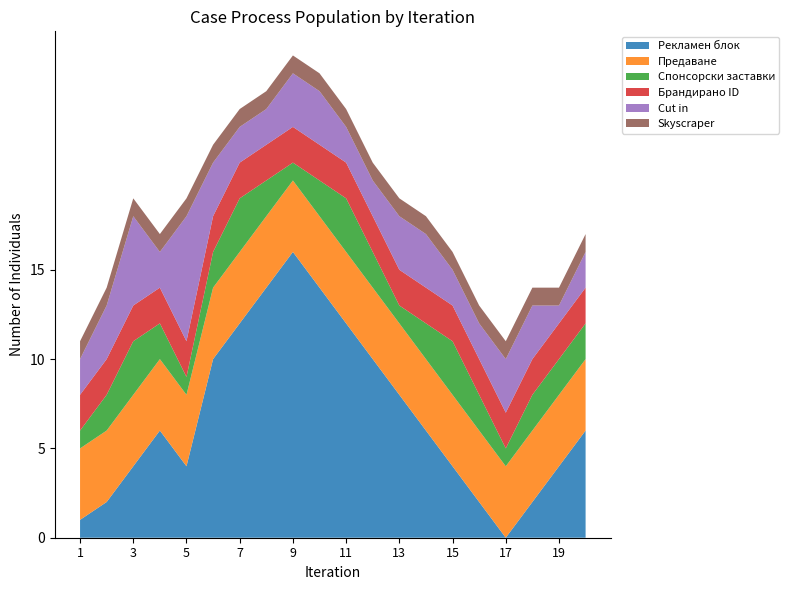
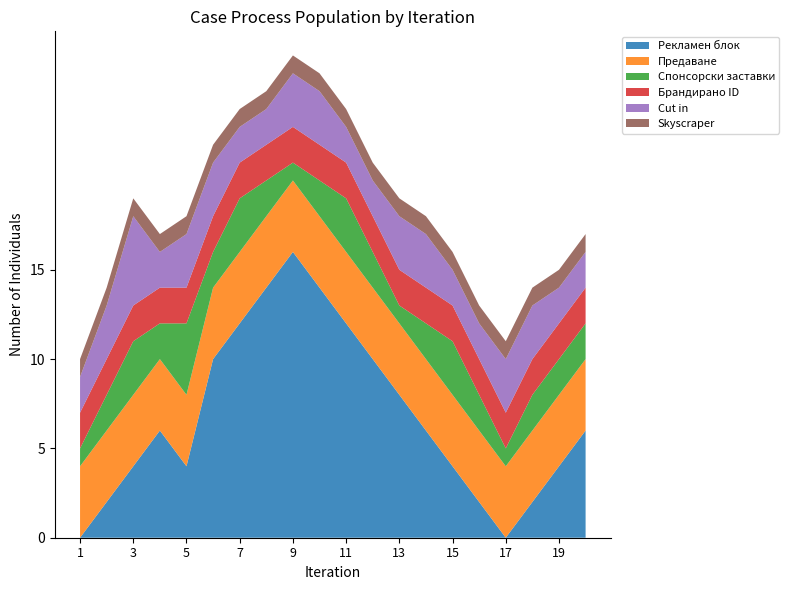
  {
    "Рекламен блок": {
-     "1": 1,
+     "1": 0,
      "3": 4,
      "5": 4,
      "7": 12,
      "9": 16,
      "11": 12,
      "13": 8,
      "15": 4,
      "17": 0,
      "19": 4
    },
    "Предаване": {
      "1": 4,
      "3": 4,
      "5": 4,
      "7": 4,
      "9": 4,
      "11": 4,
      "13": 4,
      "15": 4,
      "17": 4,
      "19": 4
    },
    "Спонсорски заставки": {
      "1": 1,
      "3": 3,
-     "5": 1,
+     "5": 4,
      "7": 3,
      "9": 1,
      "11": 3,
      "13": 1,
      "15": 3,
      "17": 1,
      "19": 2
    },
    "Брандирано ID": {
      "1": 2,
      "3": 2,
      "5": 2,
      "7": 2,
      "9": 2,
      "11": 2,
      "13": 2,
      "15": 2,
      "17": 2,
      "19": 2
    },
    "Cut in": {
      "1": 2,
      "3": 5,
-     "5": 7,
+     "5": 3,
      "7": 2,
      "9": 3,
      "11": 2,
      "13": 3,
      "15": 2,
      "17": 3,
-     "19": 1
+     "19": 2
    },
    "Skyscraper": {
      "1": 1,
      "3": 1,
      "5": 1,
      "7": 1,
      "9": 1,
      "11": 1,
      "13": 1,
      "15": 1,
      "17": 1,
      "19": 1
    }
  }
